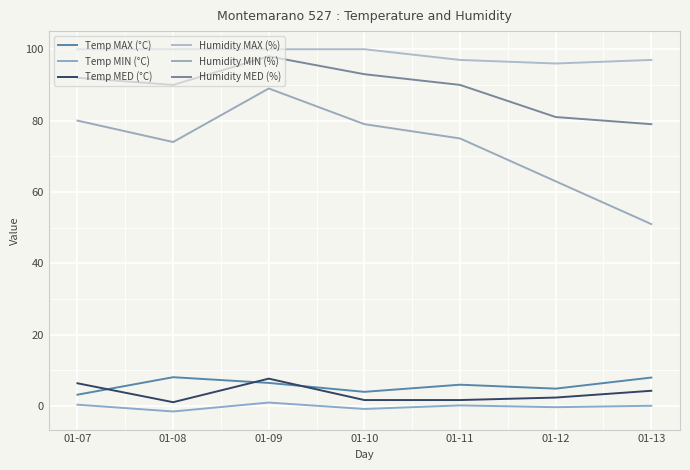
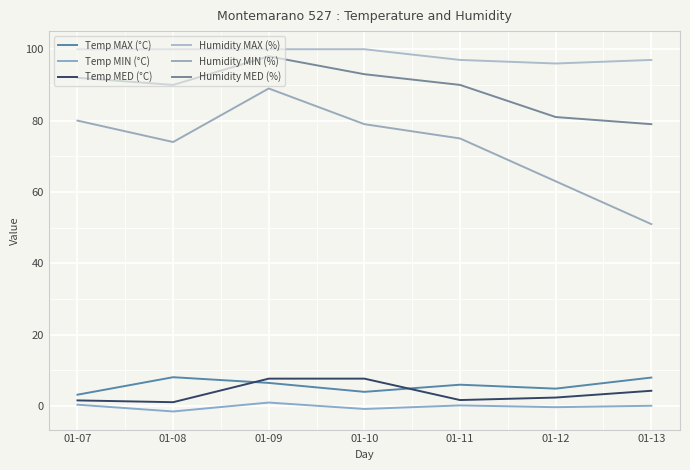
  {
    "Temp MED (°C)": {
-     "01-07": 6,
+     "01-07": 2,
      "01-08": 1,
      "01-09": 8,
-     "01-10": 2,
+     "01-10": 8,
      "01-11": 2,
      "01-12": 2,
      "01-13": 4
    }
  }
